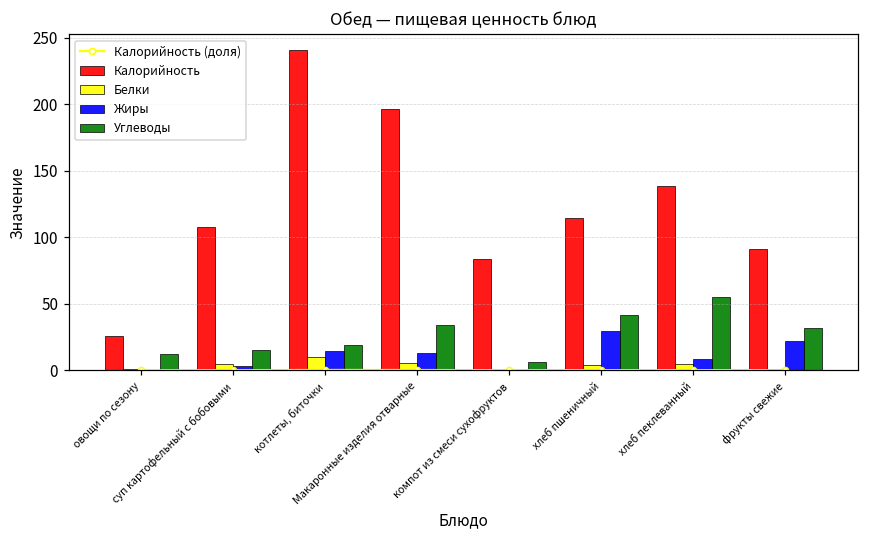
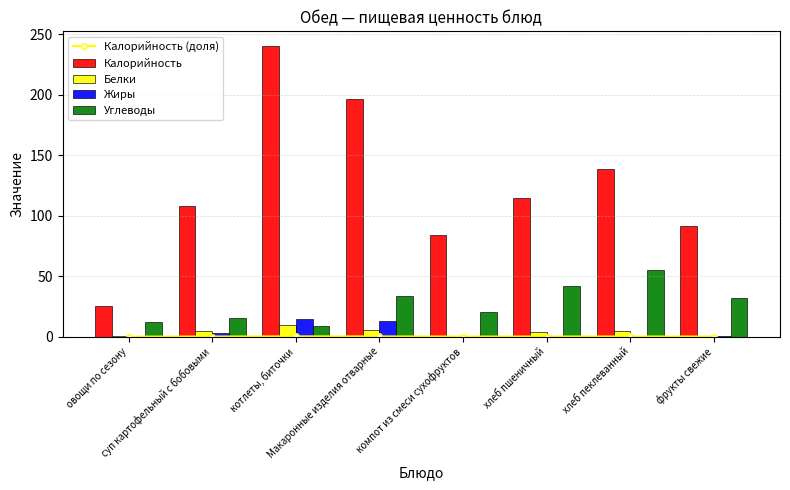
  {
    "Калорийность": {
      "овощи по сезону": 26,
      "суп картофельный с бобовыми": 108,
      "котлеты, биточки": 241,
      "Макаронные изделия отварные": 197,
      "компот из смеси сухофруктов": 84,
      "хлеб пшеничный": 115,
      "хлеб пеклеванный": 139,
      "фрукты свежие": 91
    },
    "Жиры": {
      "суп картофельный с бобовыми": 3,
      "котлеты, биточки": 14,
      "Макаронные изделия отварные": 13,
      "компот из смеси сухофруктов": 0,
-     "хлеб пшеничный": 30,
-     "хлеб пеклеванный": 8,
-     "фрукты свежие": 22
+     "хлеб пшеничный": 0,
+     "хлеб пеклеванный": 1,
+     "фрукты свежие": 1
    },
    "Углеводы": {
      "овощи по сезону": 12,
      "суп картофельный с бобовыми": 15,
-     "котлеты, биточки": 19,
+     "котлеты, биточки": 9,
      "Макаронные изделия отварные": 34,
-     "компот из смеси сухофруктов": 6,
+     "компот из смеси сухофруктов": 20,
      "хлеб пшеничный": 42,
      "хлеб пеклеванный": 56,
      "фрукты свежие": 32
    }
  }
